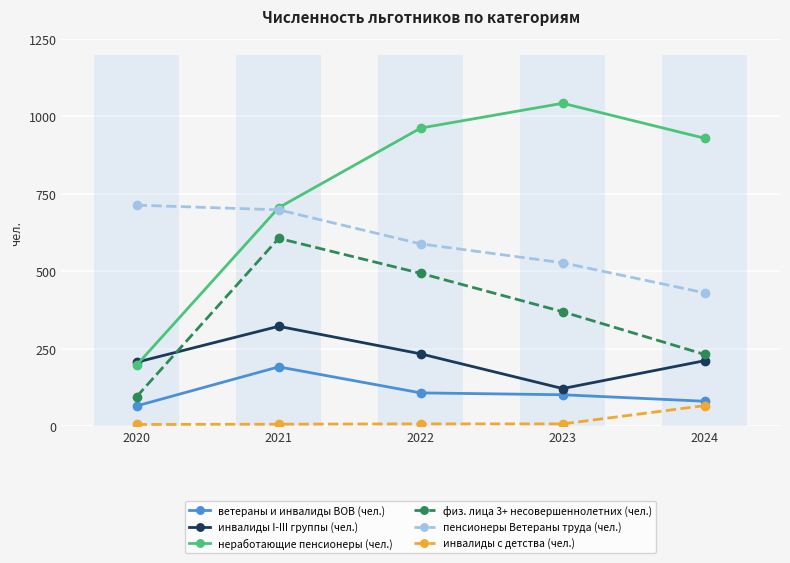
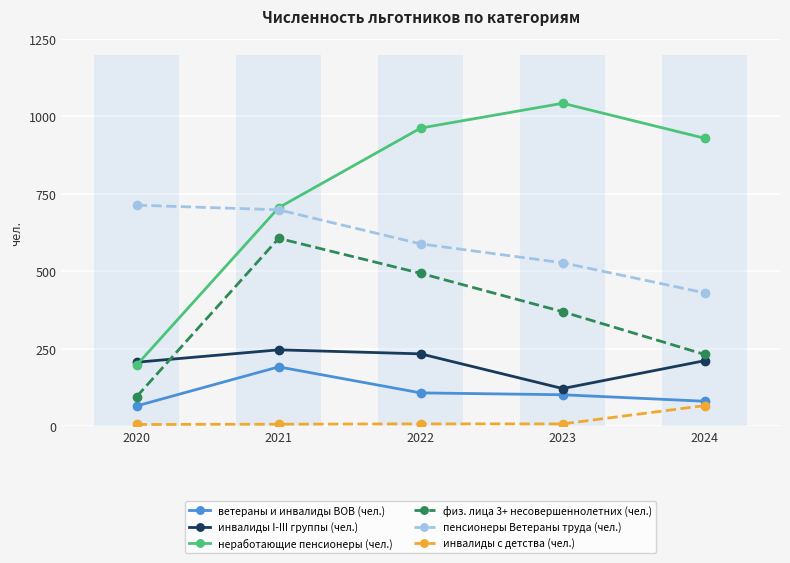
  {
    "ветераны и инвалиды ВОВ (чел.)": {
      "2020": 70,
      "2021": 190,
      "2022": 110,
      "2023": 100,
      "2024": 80
    },
    "инвалиды I-III группы (чел.)": {
      "2020": 210,
-     "2021": 320,
+     "2021": 250,
      "2022": 230,
      "2023": 120,
      "2024": 210
    },
    "неработающие пенсионеры (чел.)": {
      "2020": 200,
      "2022": 960,
      "2023": 1040,
      "2024": 930
    },
    "физ. лица 3+ несовершеннолетних (чел.)": {
      "2020": 100,
      "2021": 610,
      "2022": 490,
      "2023": 370,
      "2024": 230
    },
    "инвалиды с детства (чел.)": {
      "2020": 10,
      "2021": 10,
      "2022": 10,
      "2023": 10,
      "2024": 70
    }
  }
